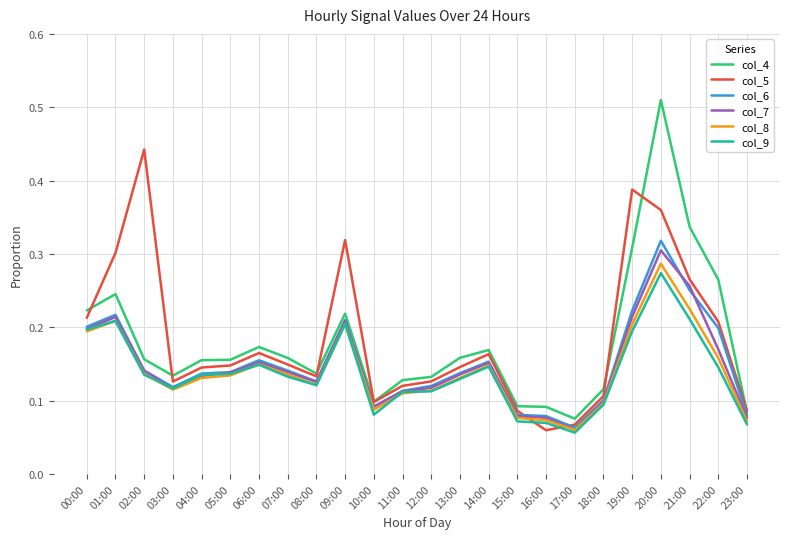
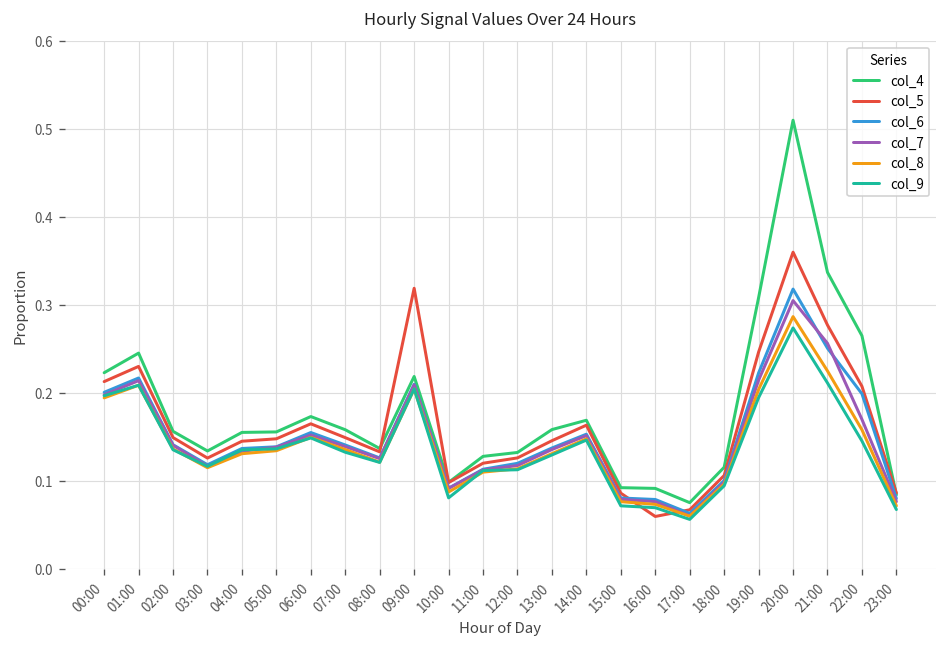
  {
    "col_5": {
      "00:00": 0.21,
-     "01:00": 0.30,
-     "02:00": 0.44,
+     "01:00": 0.23,
+     "02:00": 0.15,
      "03:00": 0.13,
      "04:00": 0.15,
      "05:00": 0.15,
      "06:00": 0.16,
      "07:00": 0.15,
      "08:00": 0.13,
      "09:00": 0.32,
      "11:00": 0.12,
      "12:00": 0.13,
      "13:00": 0.15,
      "14:00": 0.16,
      "15:00": 0.09,
      "16:00": 0.06,
      "17:00": 0.07,
      "18:00": 0.11,
-     "19:00": 0.39,
+     "19:00": 0.25,
      "20:00": 0.36,
-     "21:00": 0.27,
+     "21:00": 0.28,
      "22:00": 0.21
    },
    "col_6": {
      "19:00": 0.22,
      "20:00": 0.32,
      "21:00": 0.25,
      "22:00": 0.20
    },
    "col_7": {
      "19:00": 0.21,
      "20:00": 0.30,
      "21:00": 0.26,
      "22:00": 0.17
    },
    "col_8": {
      "10:00": 0.09,
      "19:00": 0.20,
      "20:00": 0.29,
      "21:00": 0.22,
      "22:00": 0.16,
      "23:00": 0.07
    }
  }
